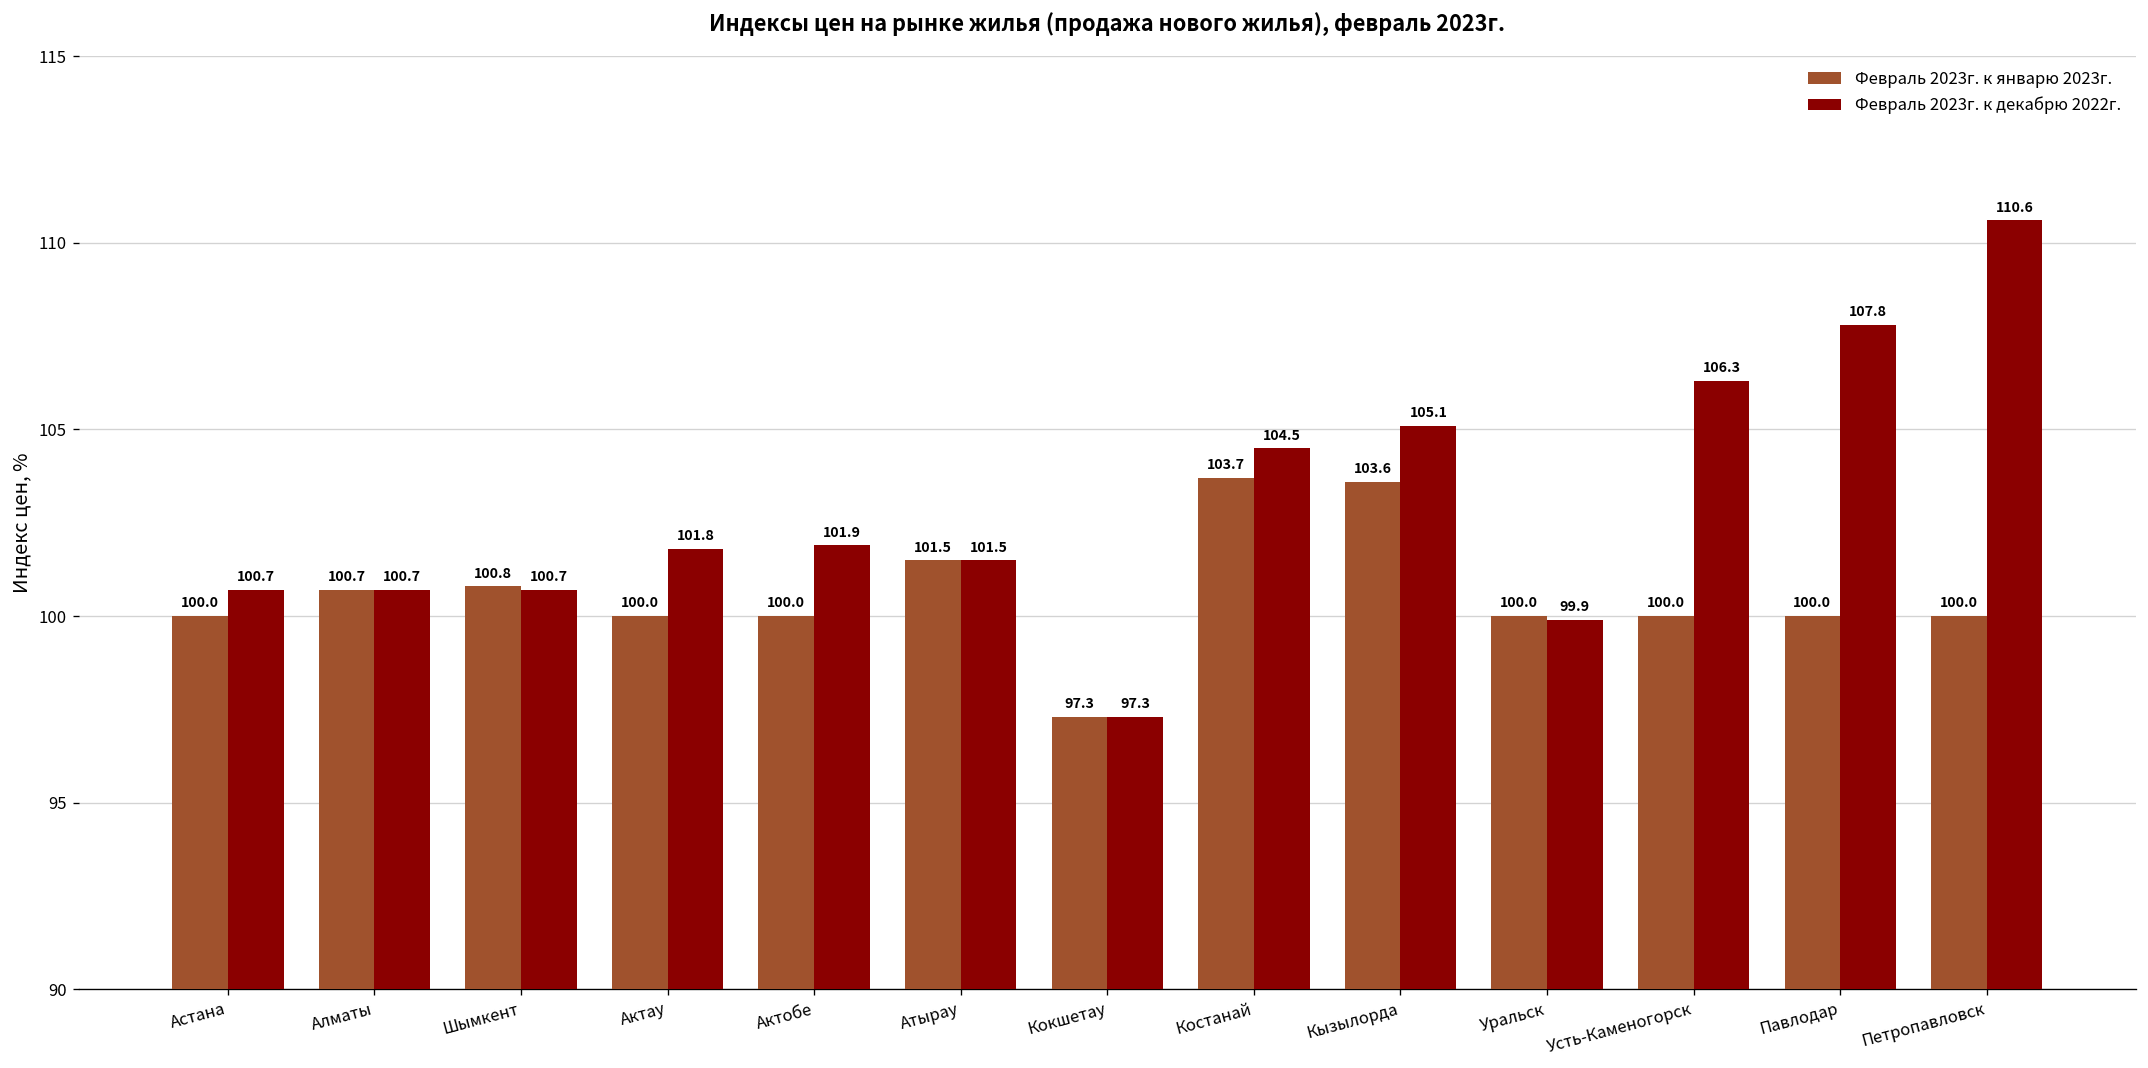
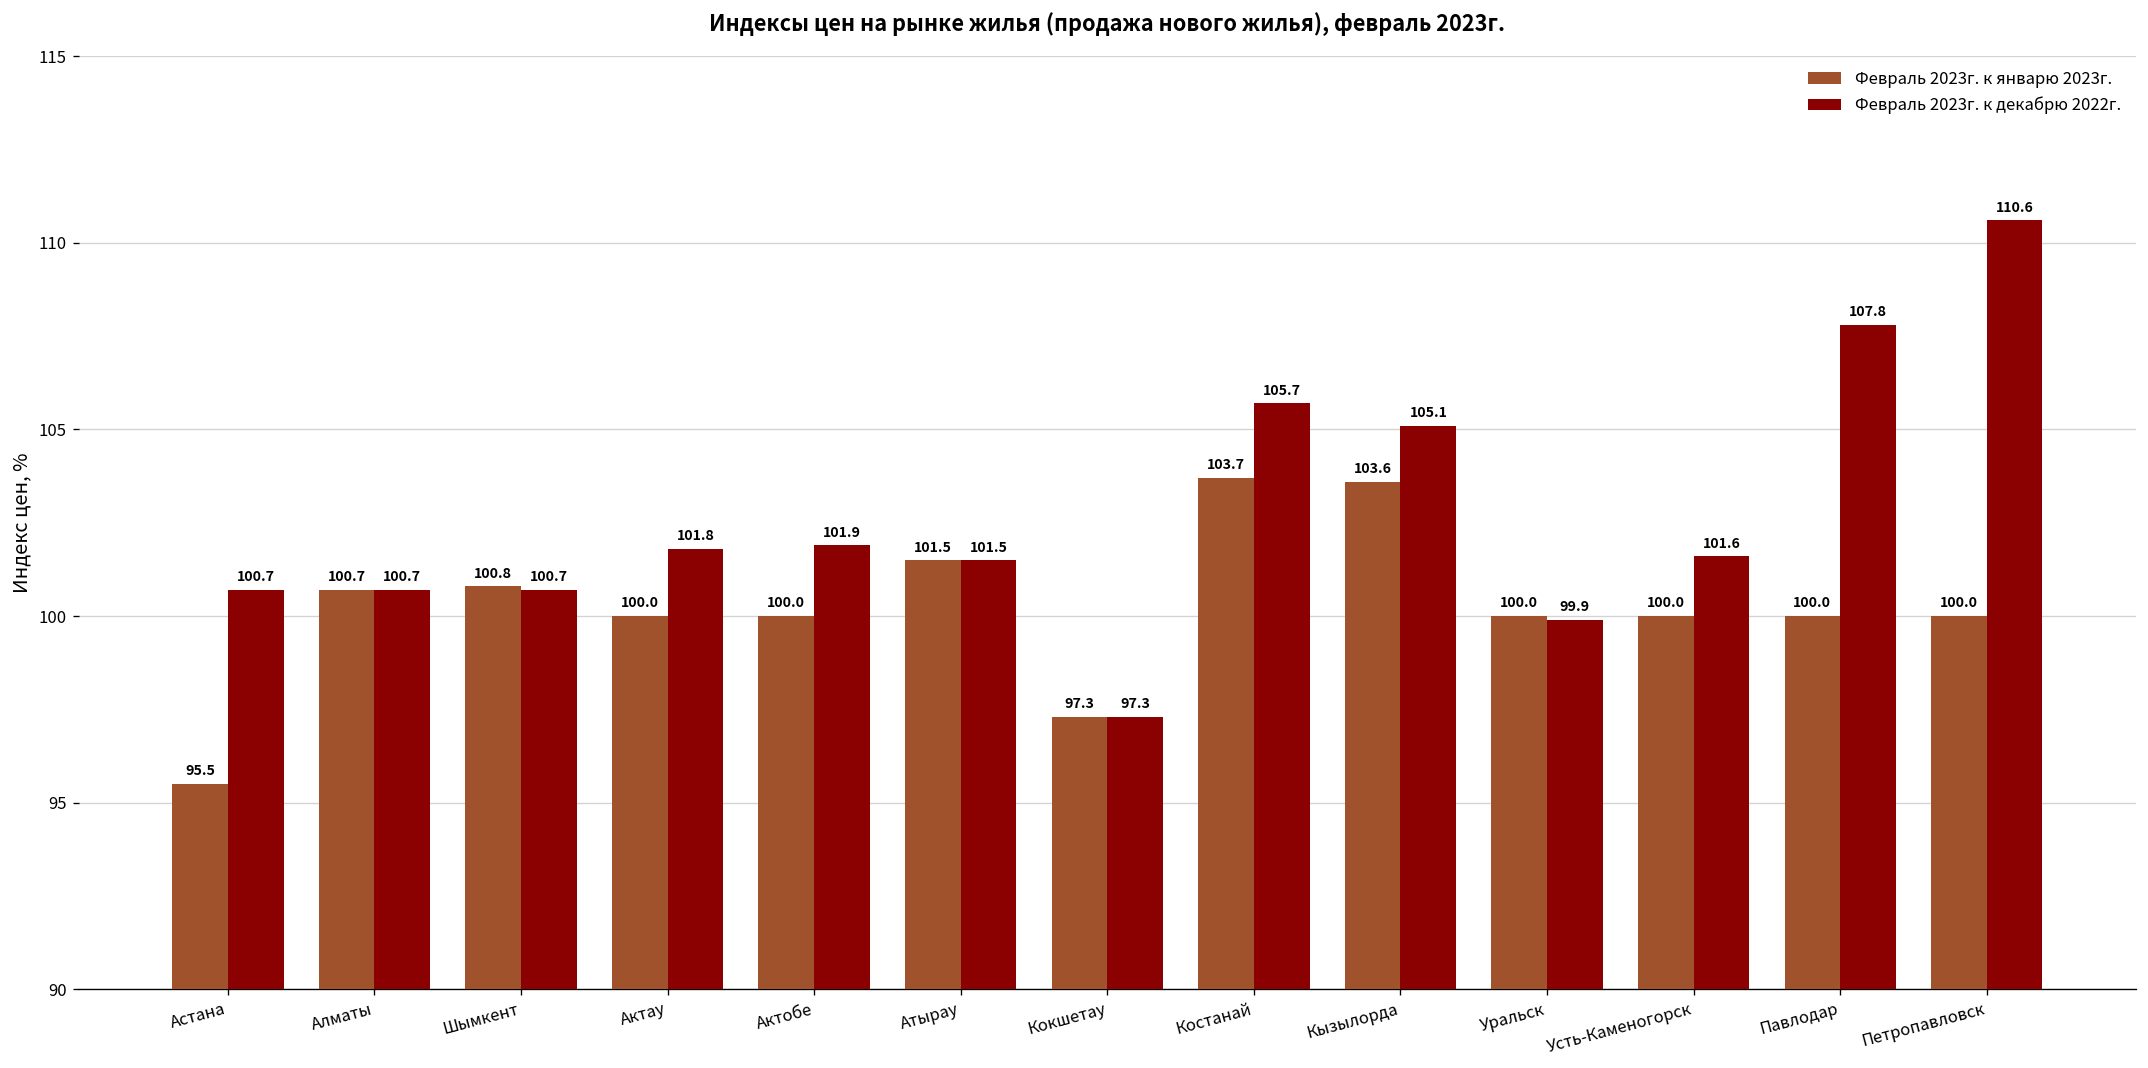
  {
    "Февраль 2023г. к январю 2023г.": {
-     "Астана": 100.0,
+     "Астана": 95.5,
      "Алматы": 100.7,
      "Шымкент": 100.8,
      "Актау": 100.0,
      "Актобе": 100.0,
      "Атырау": 101.5,
      "Кокшетау": 97.3,
      "Костанай": 103.7,
      "Кызылорда": 103.6,
      "Уральск": 100.0,
      "Усть-Каменогорск": 100.0,
      "Павлодар": 100.0,
      "Петропавловск": 100.0
    },
    "Февраль 2023г. к декабрю 2022г.": {
      "Астана": 100.7,
      "Алматы": 100.7,
      "Шымкент": 100.7,
      "Актау": 101.8,
      "Актобе": 101.9,
      "Атырау": 101.5,
      "Кокшетау": 97.3,
-     "Костанай": 104.5,
+     "Костанай": 105.7,
      "Кызылорда": 105.1,
      "Уральск": 99.9,
-     "Усть-Каменогорск": 106.3,
+     "Усть-Каменогорск": 101.6,
      "Павлодар": 107.8,
      "Петропавловск": 110.6
    }
  }
